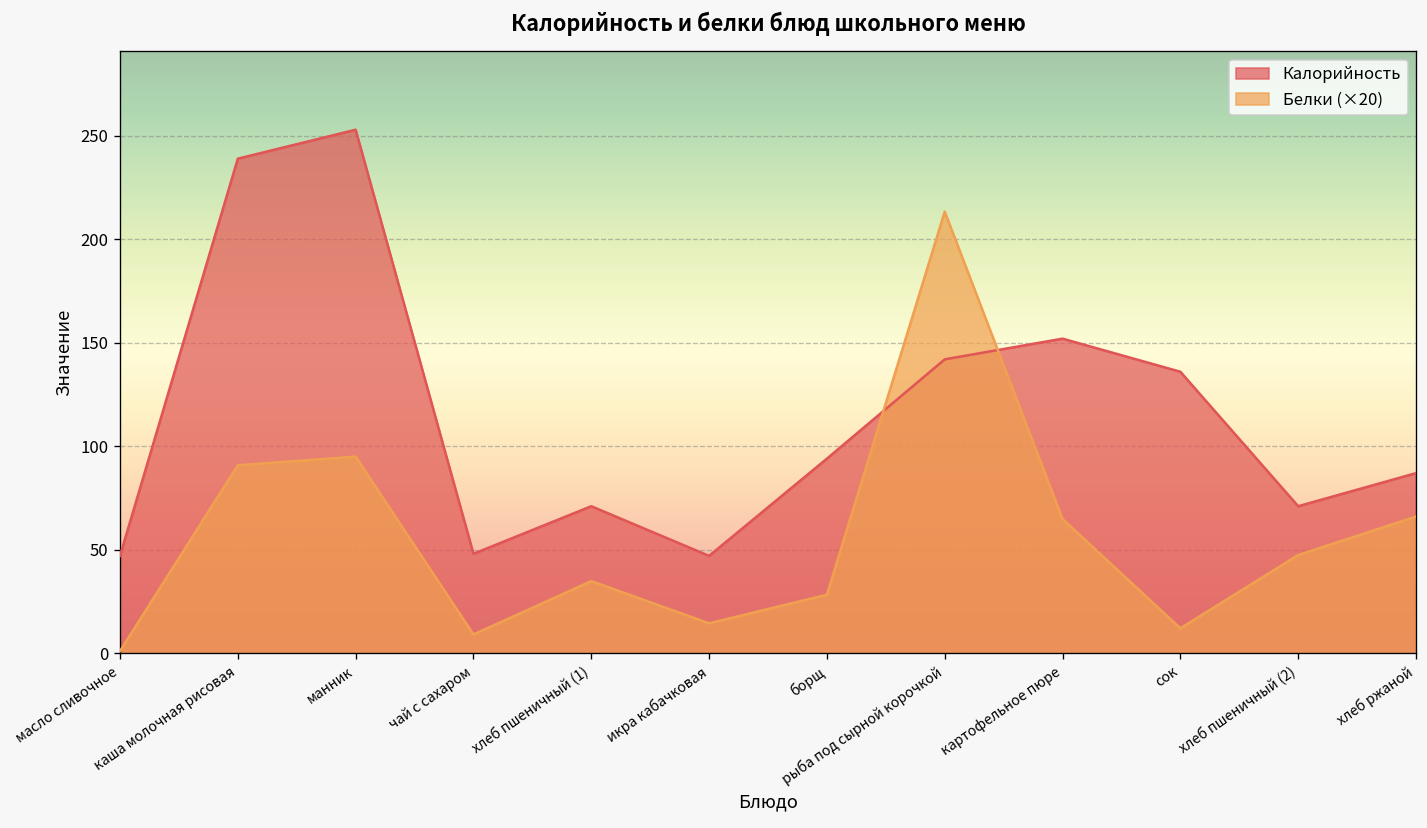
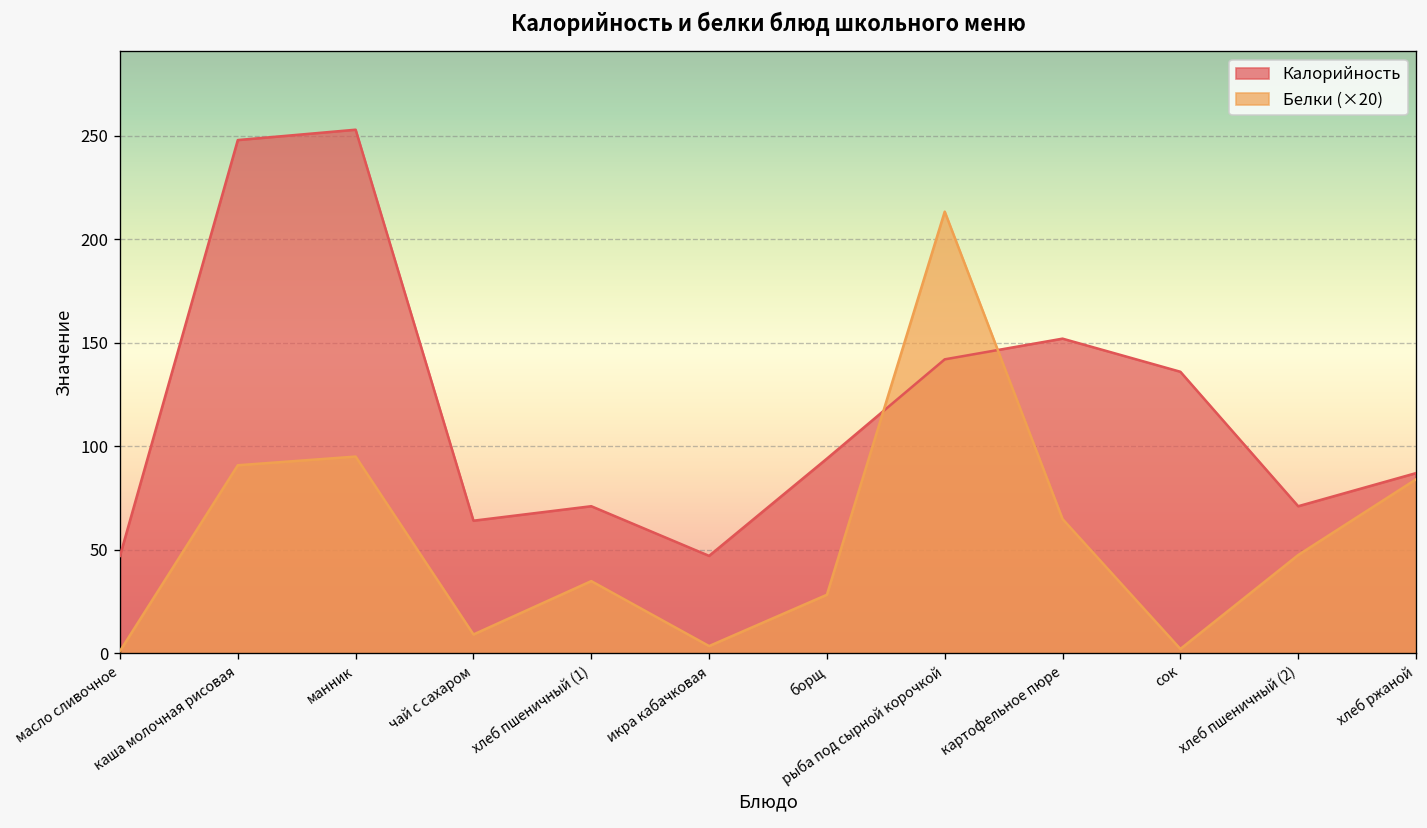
  {
    "Калорийность": {
      "масло сливочное": 47,
-     "каша молочная рисовая": 239,
+     "каша молочная рисовая": 248,
      "манник": 253,
-     "чай с сахаром": 48,
+     "чай с сахаром": 64,
      "хлеб пшеничный (1)": 71,
      "икра кабачковая": 47,
      "борщ": 94,
      "рыба под сырной корочкой": 142,
      "картофельное пюре": 152,
      "сок": 136,
      "хлеб пшеничный (2)": 71,
      "хлеб ржаной": 87
    },
    "Белки (×20)": {
      "масло сливочное": 1,
      "каша молочная рисовая": 91,
      "манник": 95,
      "чай с сахаром": 9,
      "хлеб пшеничный (1)": 35,
-     "икра кабачковая": 14,
+     "икра кабачковая": 3,
      "борщ": 28,
      "рыба под сырной корочкой": 213,
      "картофельное пюре": 65,
-     "сок": 12,
+     "сок": 2,
      "хлеб пшеничный (2)": 47,
-     "хлеб ржаной": 66
+     "хлеб ржаной": 84
    }
  }
